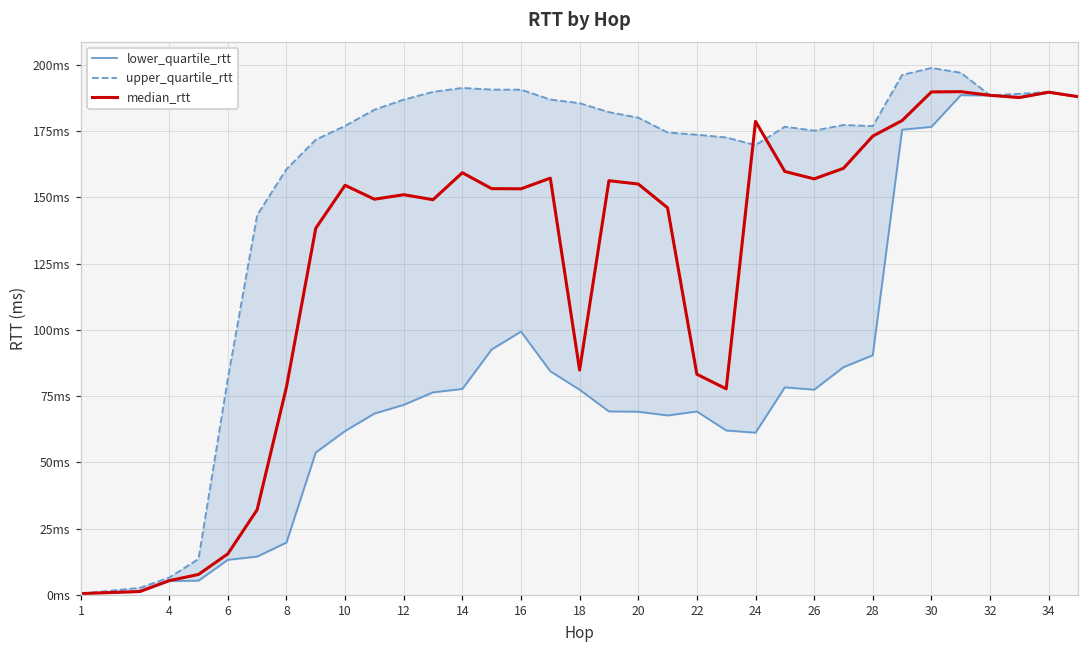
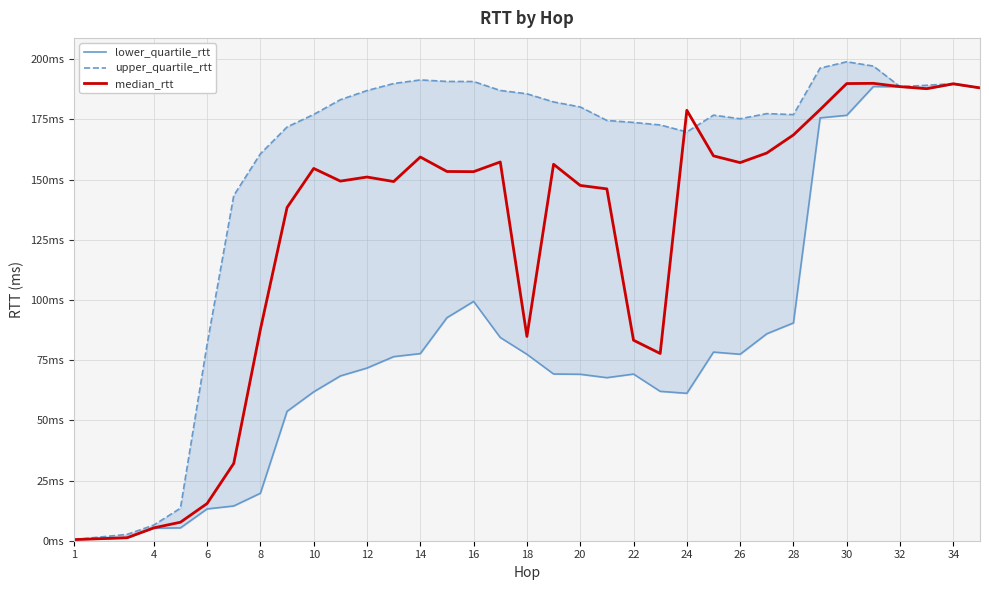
  {
    "median_rtt": {
      "6": "15ms",
-     "8": "78ms",
+     "8": "88ms",
      "10": "155ms",
      "12": "151ms",
      "14": "159ms",
      "16": "153ms",
      "18": "85ms",
-     "20": "155ms",
+     "20": "148ms",
      "22": "83ms",
      "24": "179ms",
      "26": "157ms",
-     "28": "173ms",
+     "28": "169ms",
      "30": "190ms"
    }
  }
